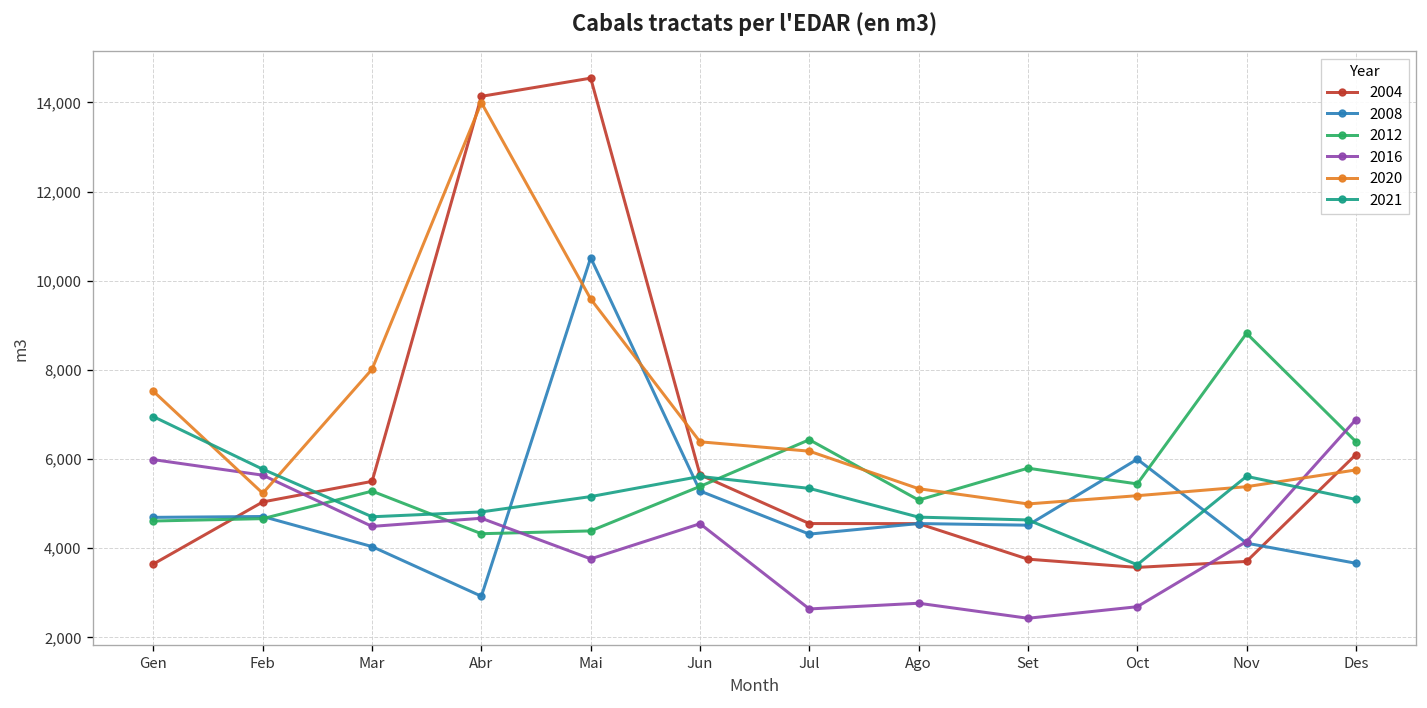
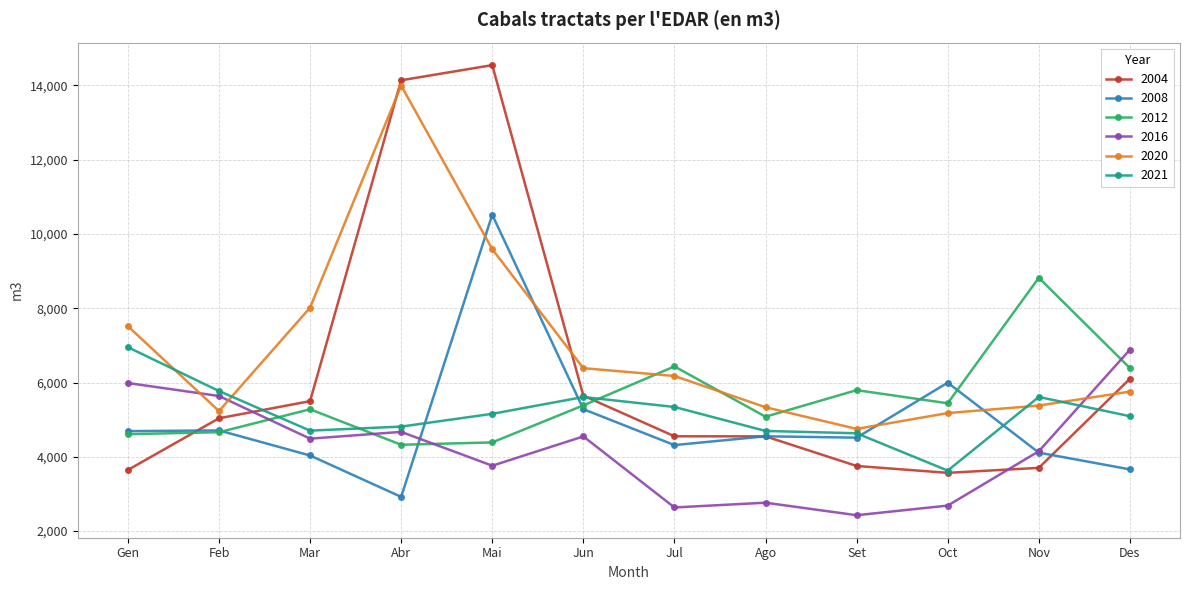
  {
    "2004": {
      "Gen": "3,600",
      "Feb": "5,000",
      "Mar": "5,500",
      "Abr": "14,100",
      "Mai": "14,500",
      "Jul": "4,600",
      "Set": "3,800",
      "Nov": "3,700",
      "Des": "6,100"
    },
    "2008": {
      "Gen": "4,700",
      "Mar": "4,000",
      "Abr": "2,900",
      "Mai": "10,500",
      "Jun": "5,300",
      "Jul": "4,300",
      "Set": "4,500",
      "Oct": "6,000",
      "Des": "3,700"
    },
    "2016": {
      "Gen": "6,000",
      "Feb": "5,600",
      "Mar": "4,500",
      "Abr": "4,700",
      "Mai": "3,800",
      "Jun": "4,500",
      "Jul": "2,600",
      "Ago": "2,800",
      "Set": "2,400",
      "Oct": "2,700",
      "Des": "6,900"
    },
    "2020": {
      "Gen": "7,500",
      "Feb": "5,200",
      "Mar": "8,000",
      "Abr": "14,000",
      "Mai": "9,600",
      "Jun": "6,400",
      "Jul": "6,200",
      "Ago": "5,300",
-     "Set": "5,000",
+     "Set": "4,800",
      "Oct": "5,200",
      "Nov": "5,400",
      "Des": "5,800"
    }
  }
